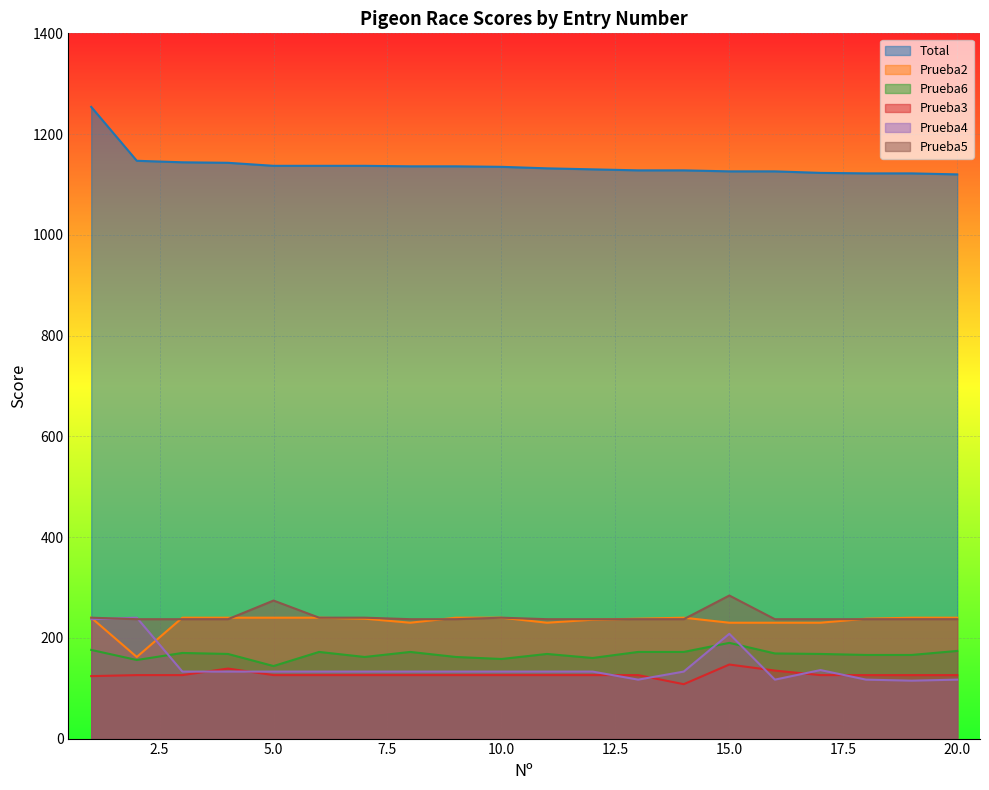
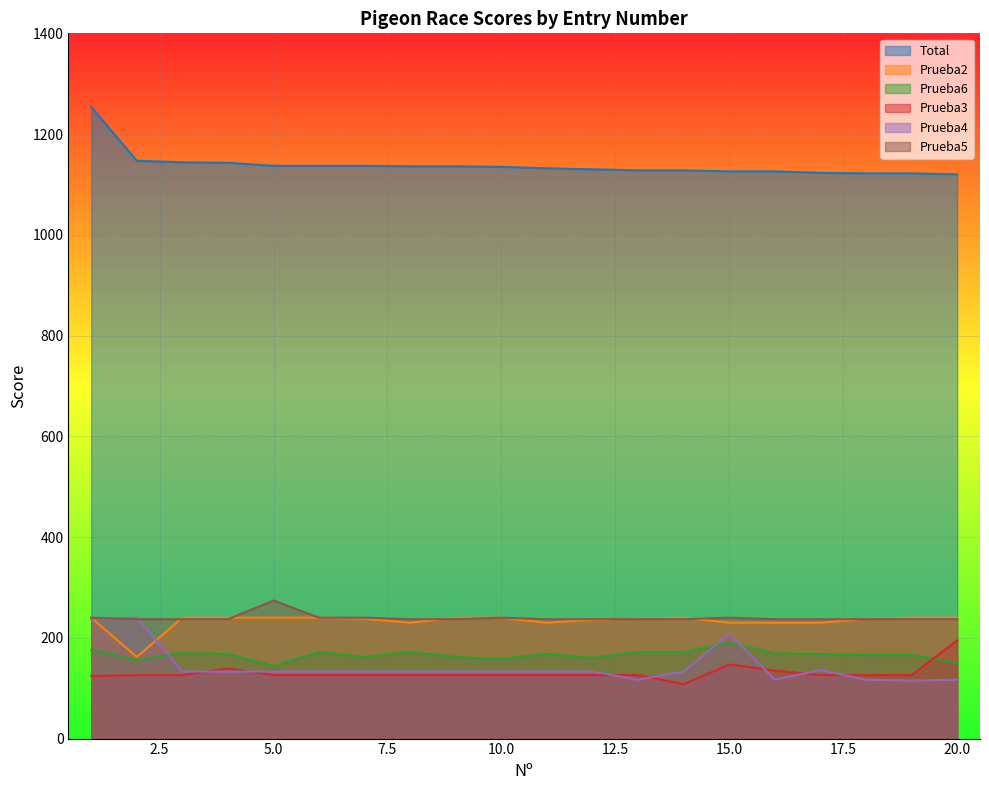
  {
    "Total": {
      "5.0": 1140,
      "10.0": 1140,
      "15.0": 1130,
      "20.0": 1120
    },
    "Prueba2": {
      "5.0": 240,
      "15.0": 230
    },
    "Prueba6": {
      "5.0": 140,
      "10.0": 160,
      "15.0": 190,
-     "20.0": 170
+     "20.0": 150
    },
    "Prueba3": {
      "5.0": 130,
      "10.0": 130,
      "15.0": 150,
-     "20.0": 130
+     "20.0": 200
    },
    "Prueba4": {
      "5.0": 130,
      "10.0": 130,
      "15.0": 210,
      "20.0": 120
    },
    "Prueba5": {
      "5.0": 270,
-     "15.0": 280
+     "15.0": 240
    }
  }
